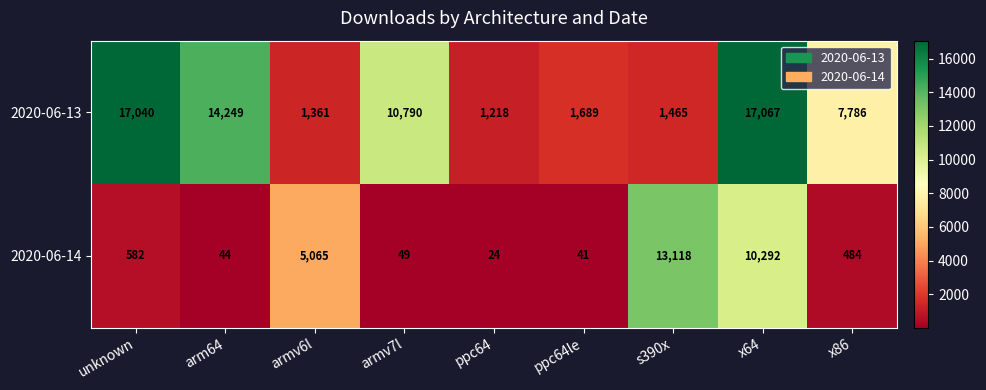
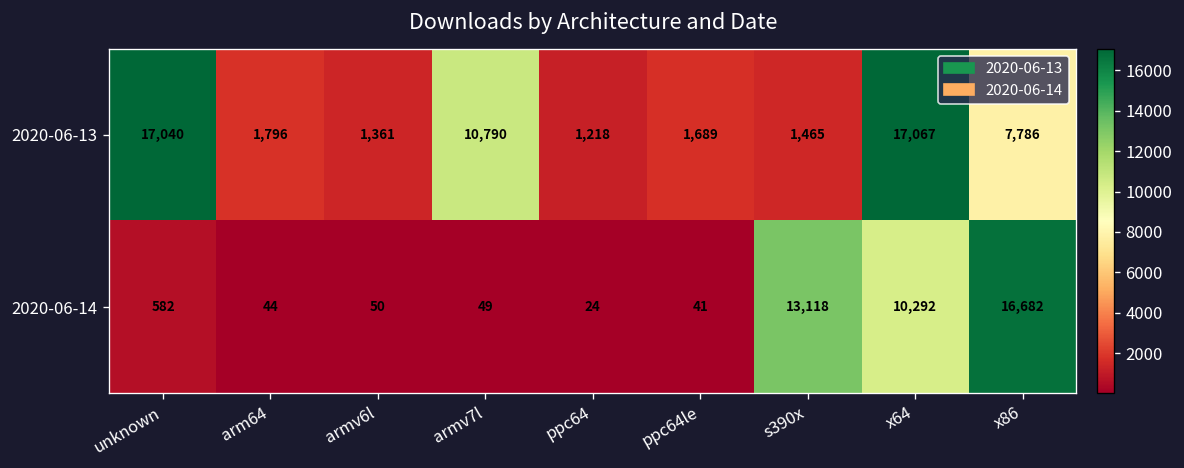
  {
    "2020-06-13": {
      "unknown": "17,040",
-     "arm64": "14,249",
+     "arm64": "1,796",
      "armv6l": "1,361",
      "armv7l": "10,790",
      "ppc64": "1,218",
      "ppc64le": "1,689",
      "s390x": "1,465",
      "x64": "17,067",
      "x86": "7,786"
    },
    "2020-06-14": {
      "unknown": "582",
      "arm64": "44",
-     "armv6l": "5,065",
+     "armv6l": "50",
      "armv7l": "49",
      "ppc64": "24",
      "ppc64le": "41",
      "s390x": "13,118",
      "x64": "10,292",
-     "x86": "484"
+     "x86": "16,682"
    }
  }
